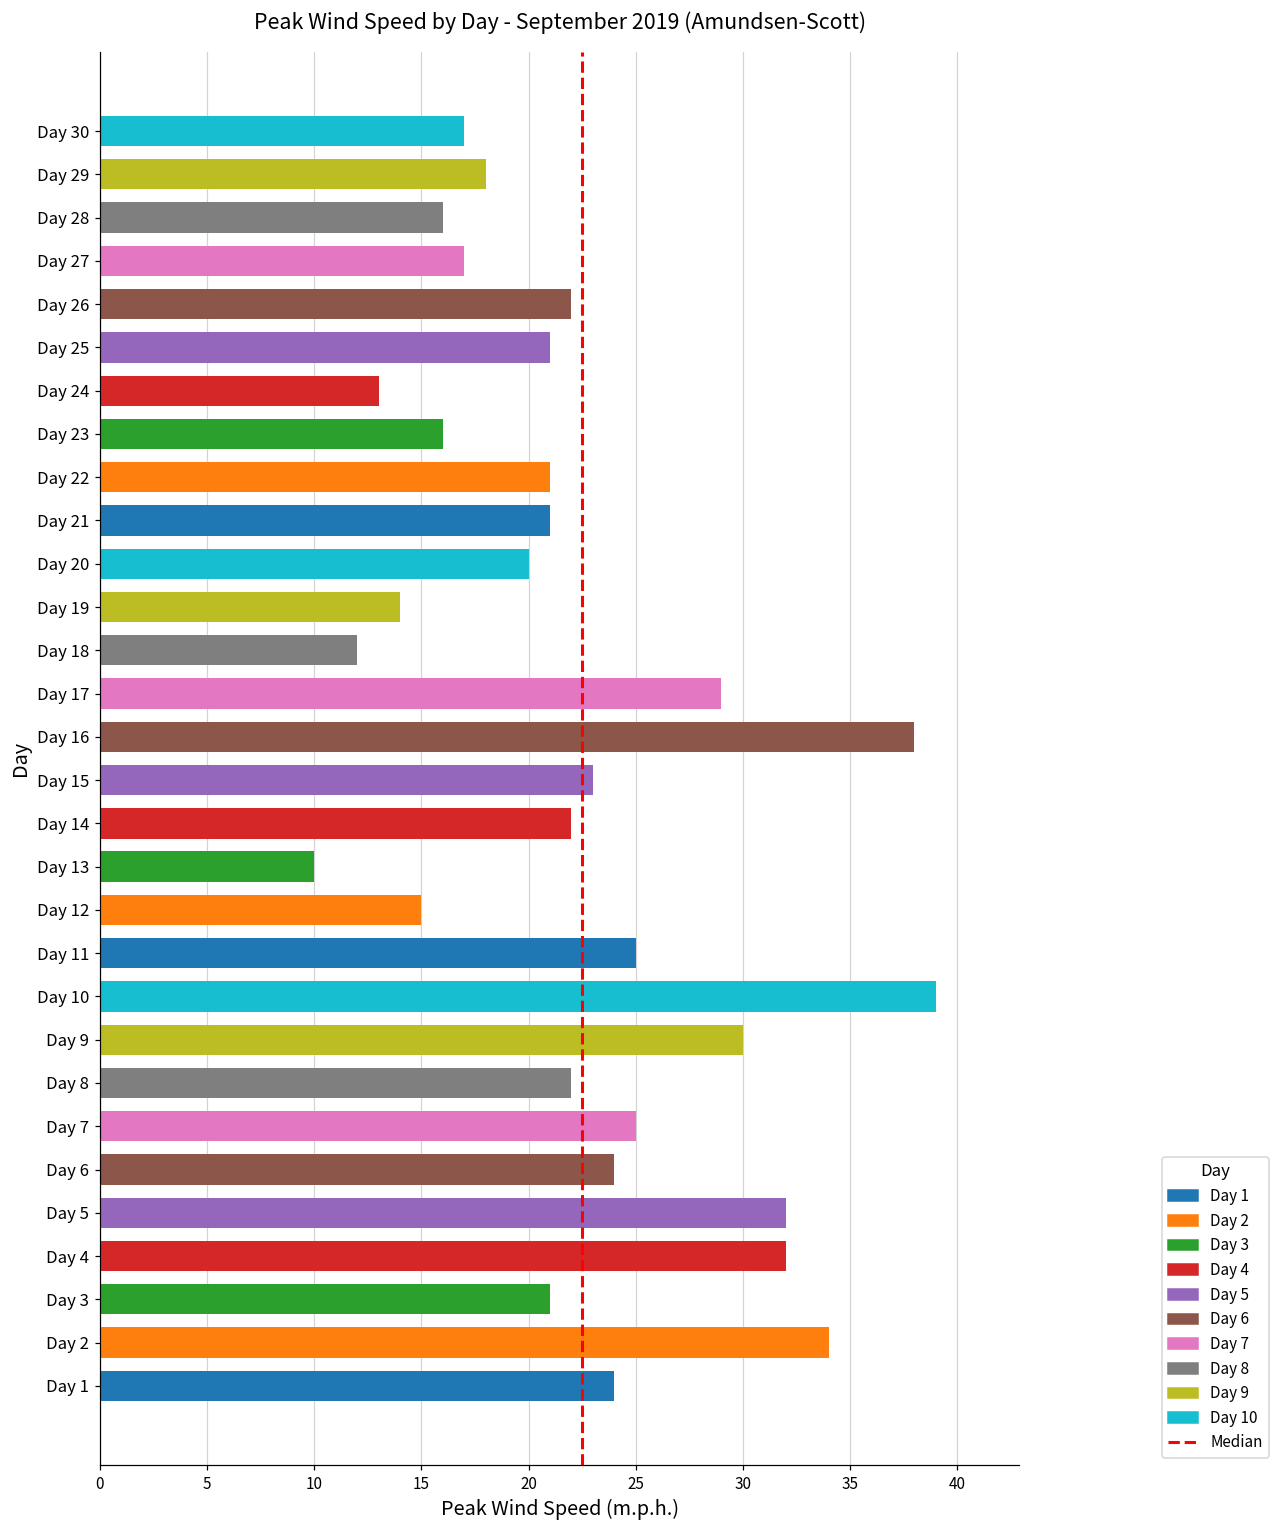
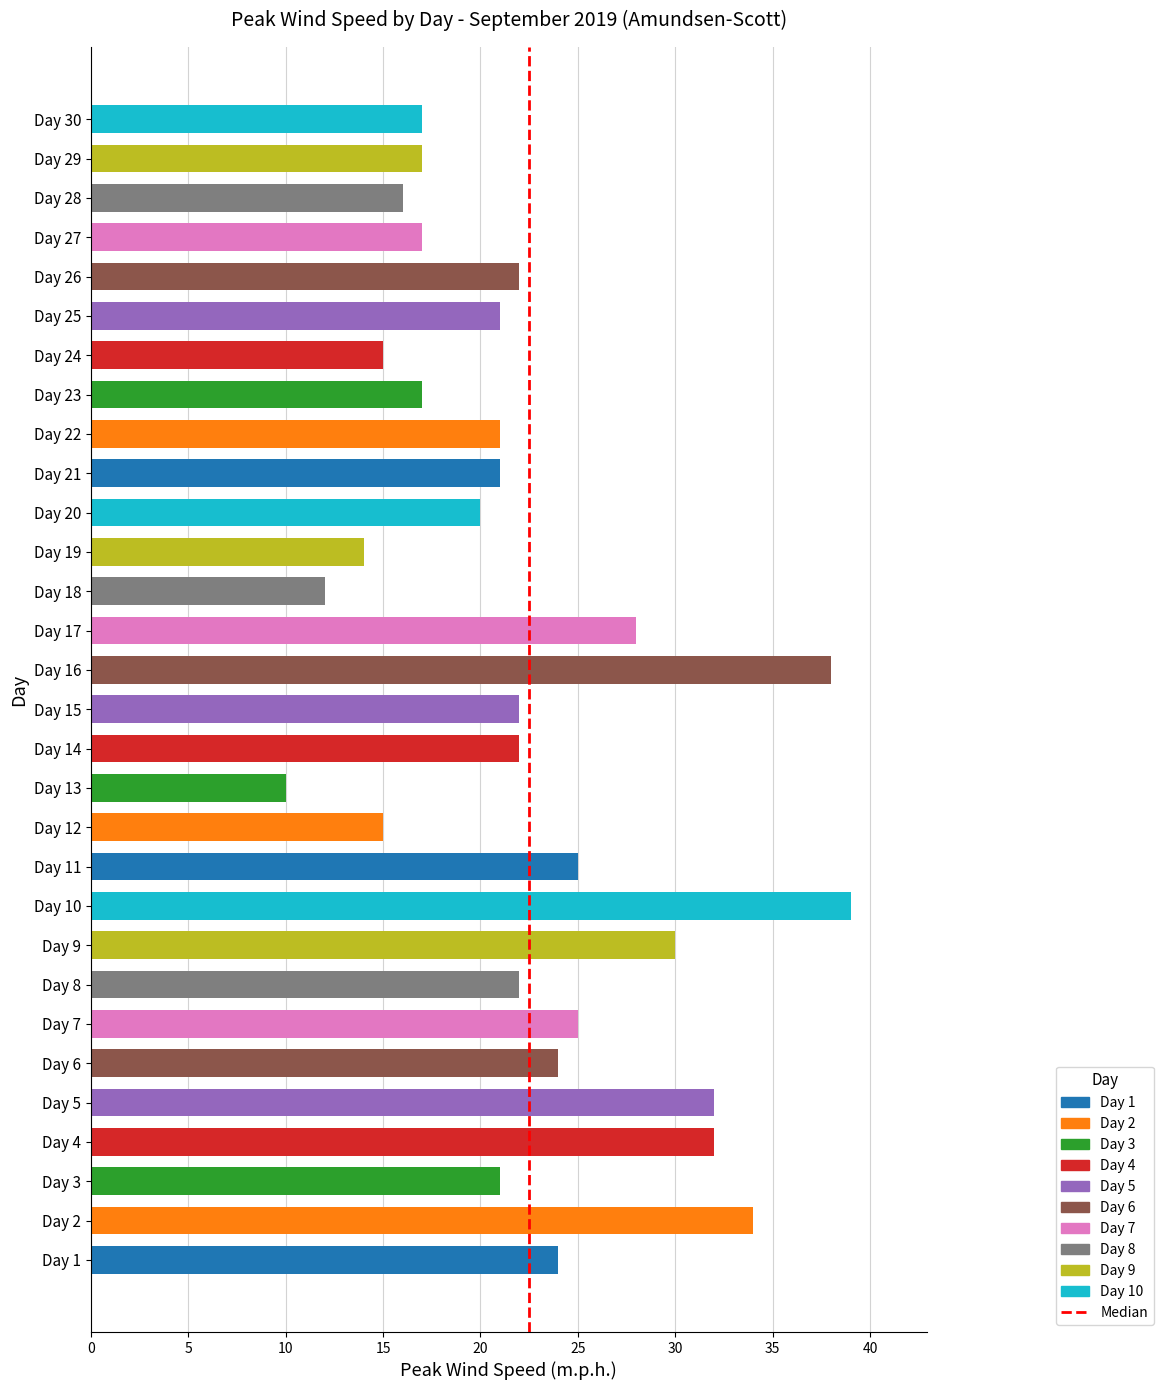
  {
    "Day 30": 17,
-   "Day 29": 18,
+   "Day 29": 17,
    "Day 28": 16,
    "Day 27": 17,
    "Day 26": 22,
    "Day 25": 21,
-   "Day 24": 13,
-   "Day 23": 16,
+   "Day 24": 15,
+   "Day 23": 17,
    "Day 22": 21,
    "Day 21": 21,
    "Day 20": 20,
    "Day 19": 14,
    "Day 18": 12,
-   "Day 17": 29,
+   "Day 17": 28,
    "Day 16": 38,
-   "Day 15": 23,
+   "Day 15": 22,
    "Day 14": 22,
    "Day 13": 10,
    "Day 12": 15,
    "Day 11": 25,
    "Day 10": 39,
    "Day 9": 30,
    "Day 8": 22,
    "Day 7": 25,
    "Day 6": 24,
    "Day 5": 32,
    "Day 4": 32,
    "Day 3": 21,
    "Day 2": 34,
    "Day 1": 24
  }
